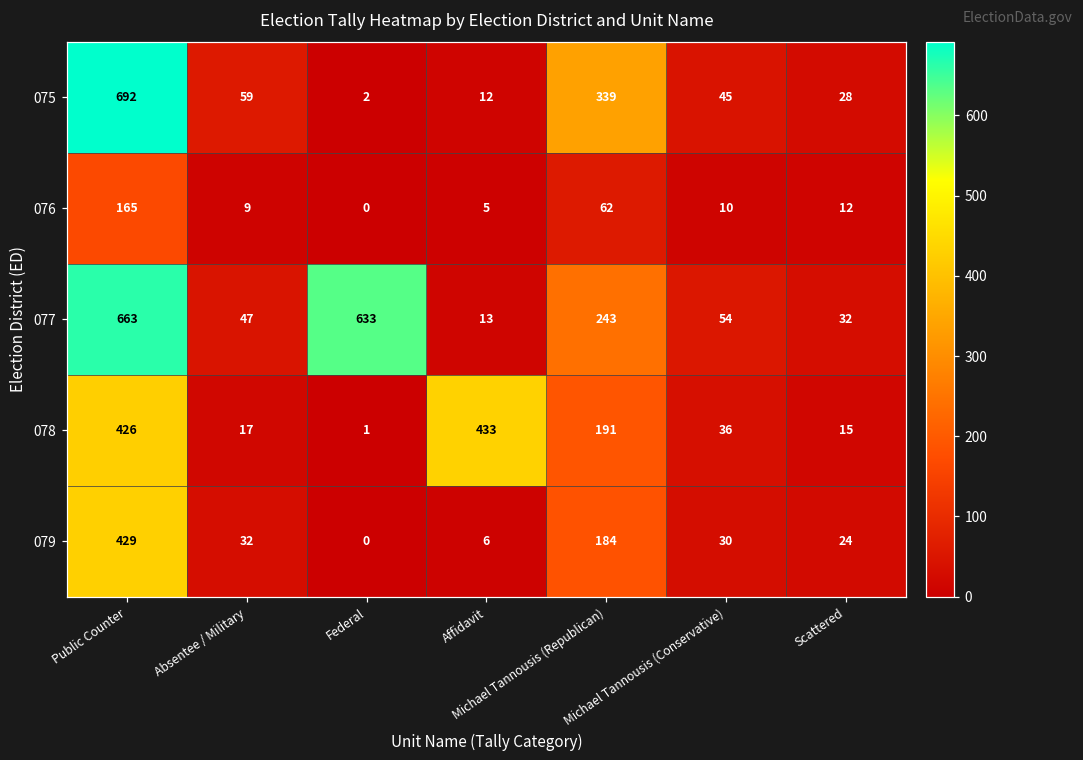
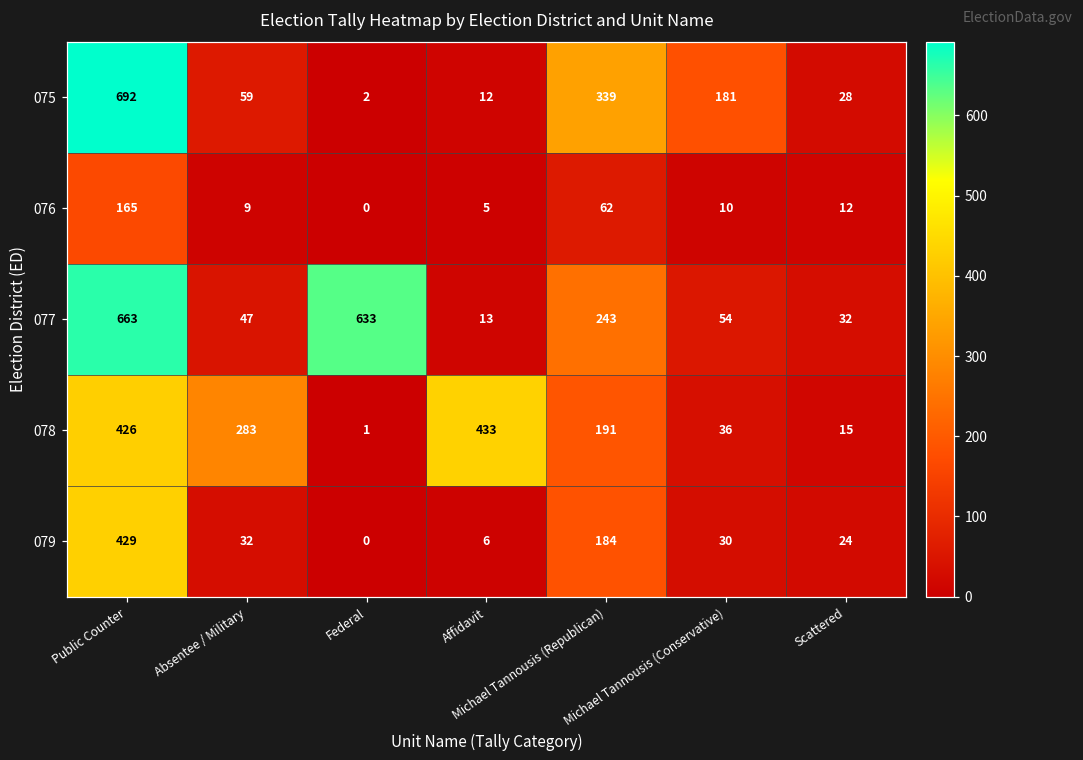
  {
    "075": {
      "Public Counter": 692,
      "Absentee / Military": 59,
      "Federal": 2,
      "Affidavit": 12,
      "Michael Tannousis (Republican)": 339,
-     "Michael Tannousis (Conservative)": 45,
+     "Michael Tannousis (Conservative)": 181,
      "Scattered": 28
    },
    "076": {
      "Public Counter": 165,
      "Absentee / Military": 9,
      "Federal": 0,
      "Affidavit": 5,
      "Michael Tannousis (Republican)": 62,
      "Michael Tannousis (Conservative)": 10,
      "Scattered": 12
    },
    "077": {
      "Public Counter": 663,
      "Absentee / Military": 47,
      "Federal": 633,
      "Affidavit": 13,
      "Michael Tannousis (Republican)": 243,
      "Michael Tannousis (Conservative)": 54,
      "Scattered": 32
    },
    "078": {
      "Public Counter": 426,
-     "Absentee / Military": 17,
+     "Absentee / Military": 283,
      "Federal": 1,
      "Affidavit": 433,
      "Michael Tannousis (Republican)": 191,
      "Michael Tannousis (Conservative)": 36,
      "Scattered": 15
    },
    "079": {
      "Public Counter": 429,
      "Absentee / Military": 32,
      "Federal": 0,
      "Affidavit": 6,
      "Michael Tannousis (Republican)": 184,
      "Michael Tannousis (Conservative)": 30,
      "Scattered": 24
    }
  }
